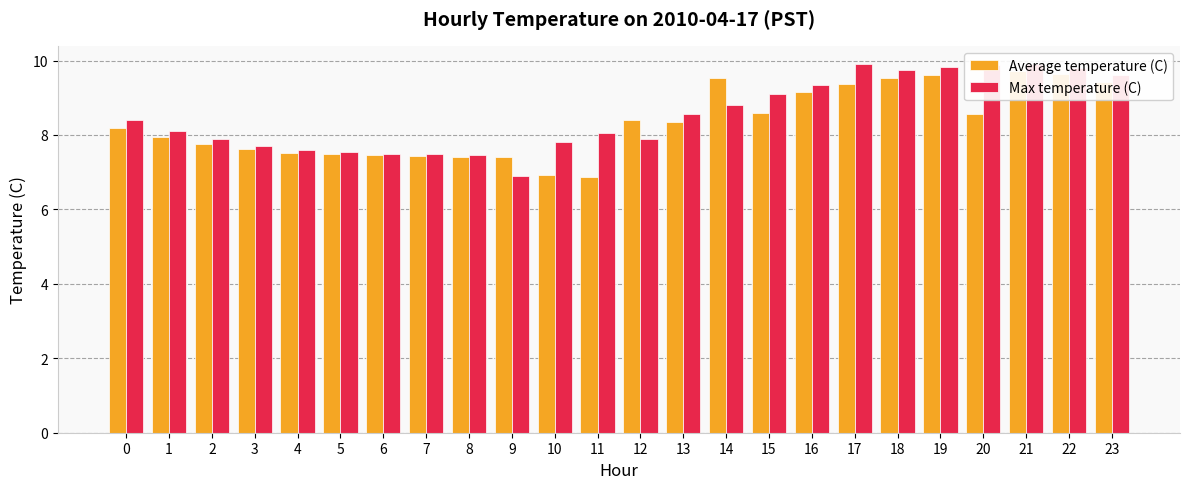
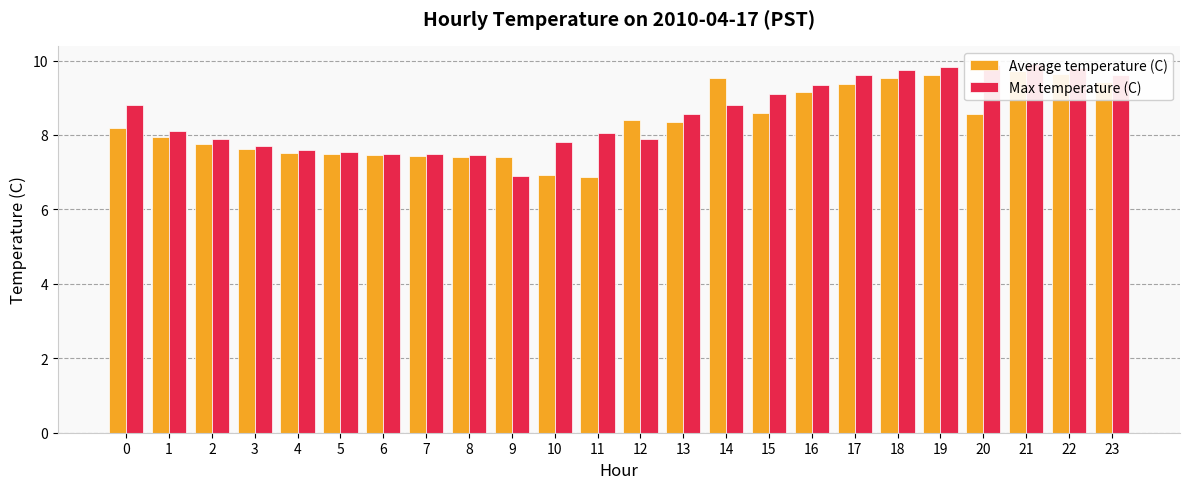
  {
    "Average temperature (C)": {
      "0": 8.2,
      "1": 7.9,
      "2": 7.8,
      "3": 7.6,
      "4": 7.5,
      "5": 7.5,
      "6": 7.5,
      "7": 7.4,
      "8": 7.4,
      "9": 7.4,
      "10": 6.9,
      "11": 6.9,
      "12": 8.4,
      "13": 8.4,
      "14": 9.5,
      "15": 8.6,
      "16": 9.2,
      "17": 9.4,
      "18": 9.5,
      "19": 9.6,
      "20": 8.6
    },
    "Max temperature (C)": {
-     "0": 8.4,
+     "0": 8.8,
      "1": 8.1,
      "2": 7.9,
      "3": 7.7,
      "4": 7.6,
      "5": 7.6,
      "6": 7.5,
      "7": 7.5,
      "8": 7.5,
      "9": 6.9,
      "10": 7.8,
      "11": 8.1,
      "12": 7.9,
      "13": 8.6,
      "14": 8.8,
      "15": 9.1,
      "16": 9.4,
-     "17": 9.9,
+     "17": 9.6,
      "18": 9.8,
      "19": 9.8
    }
  }
